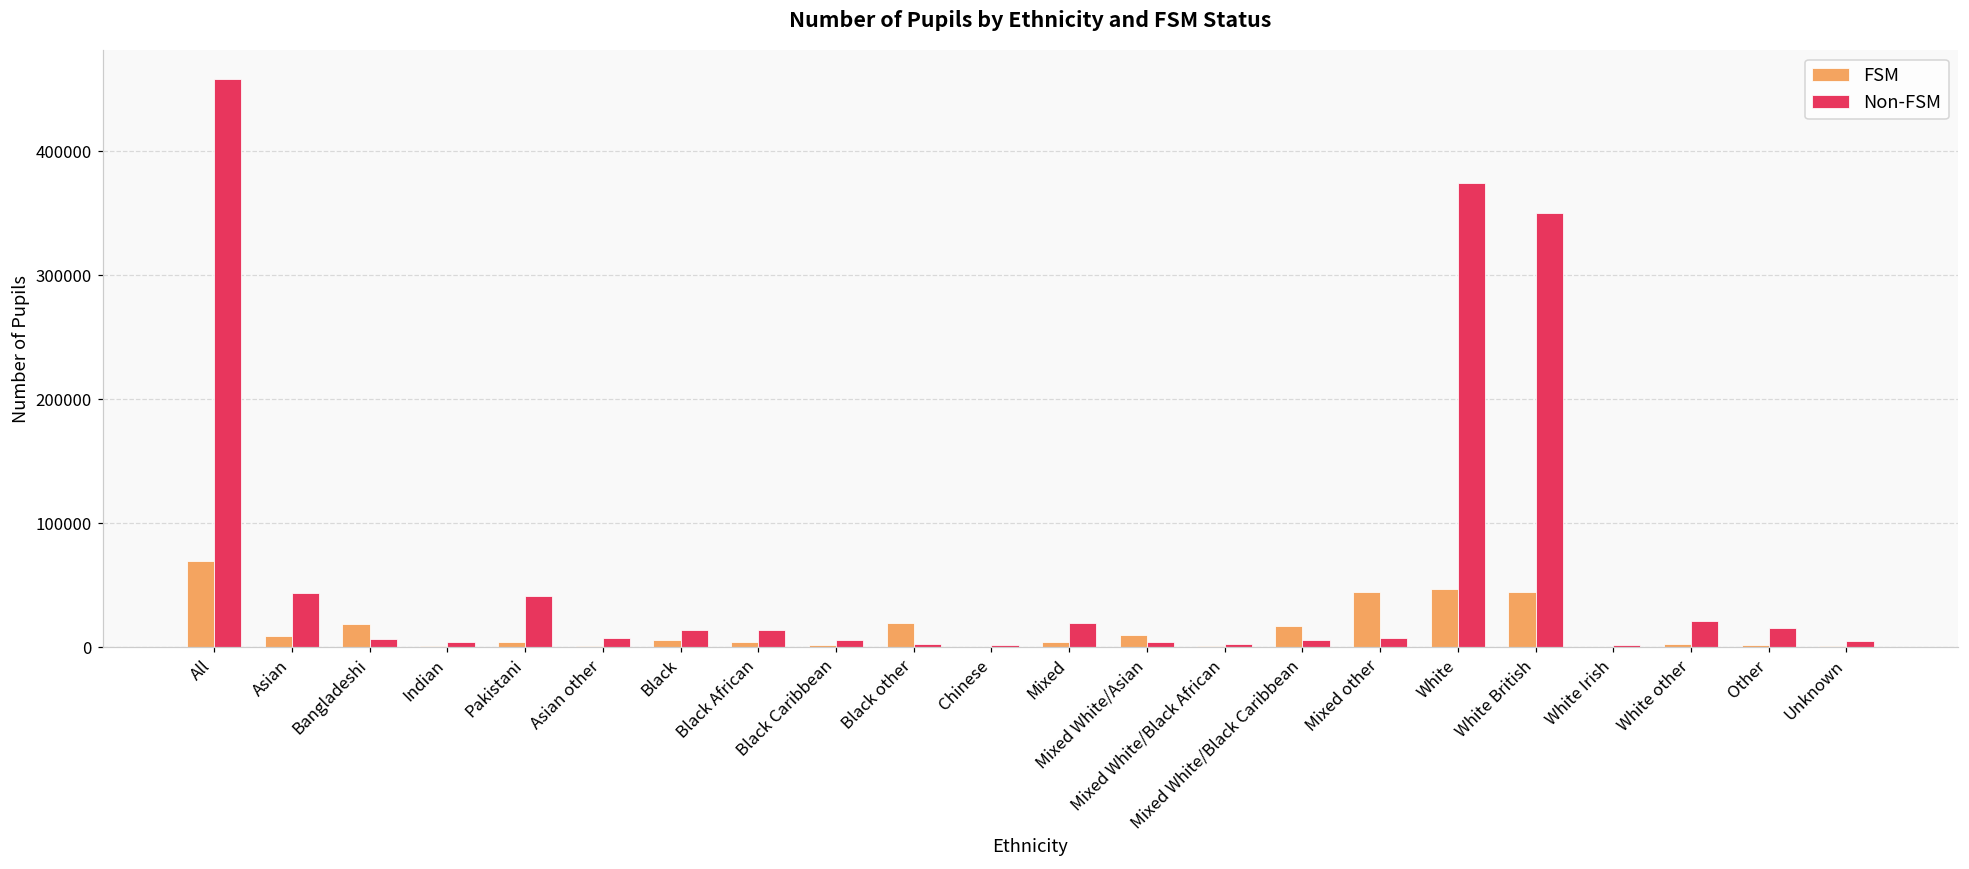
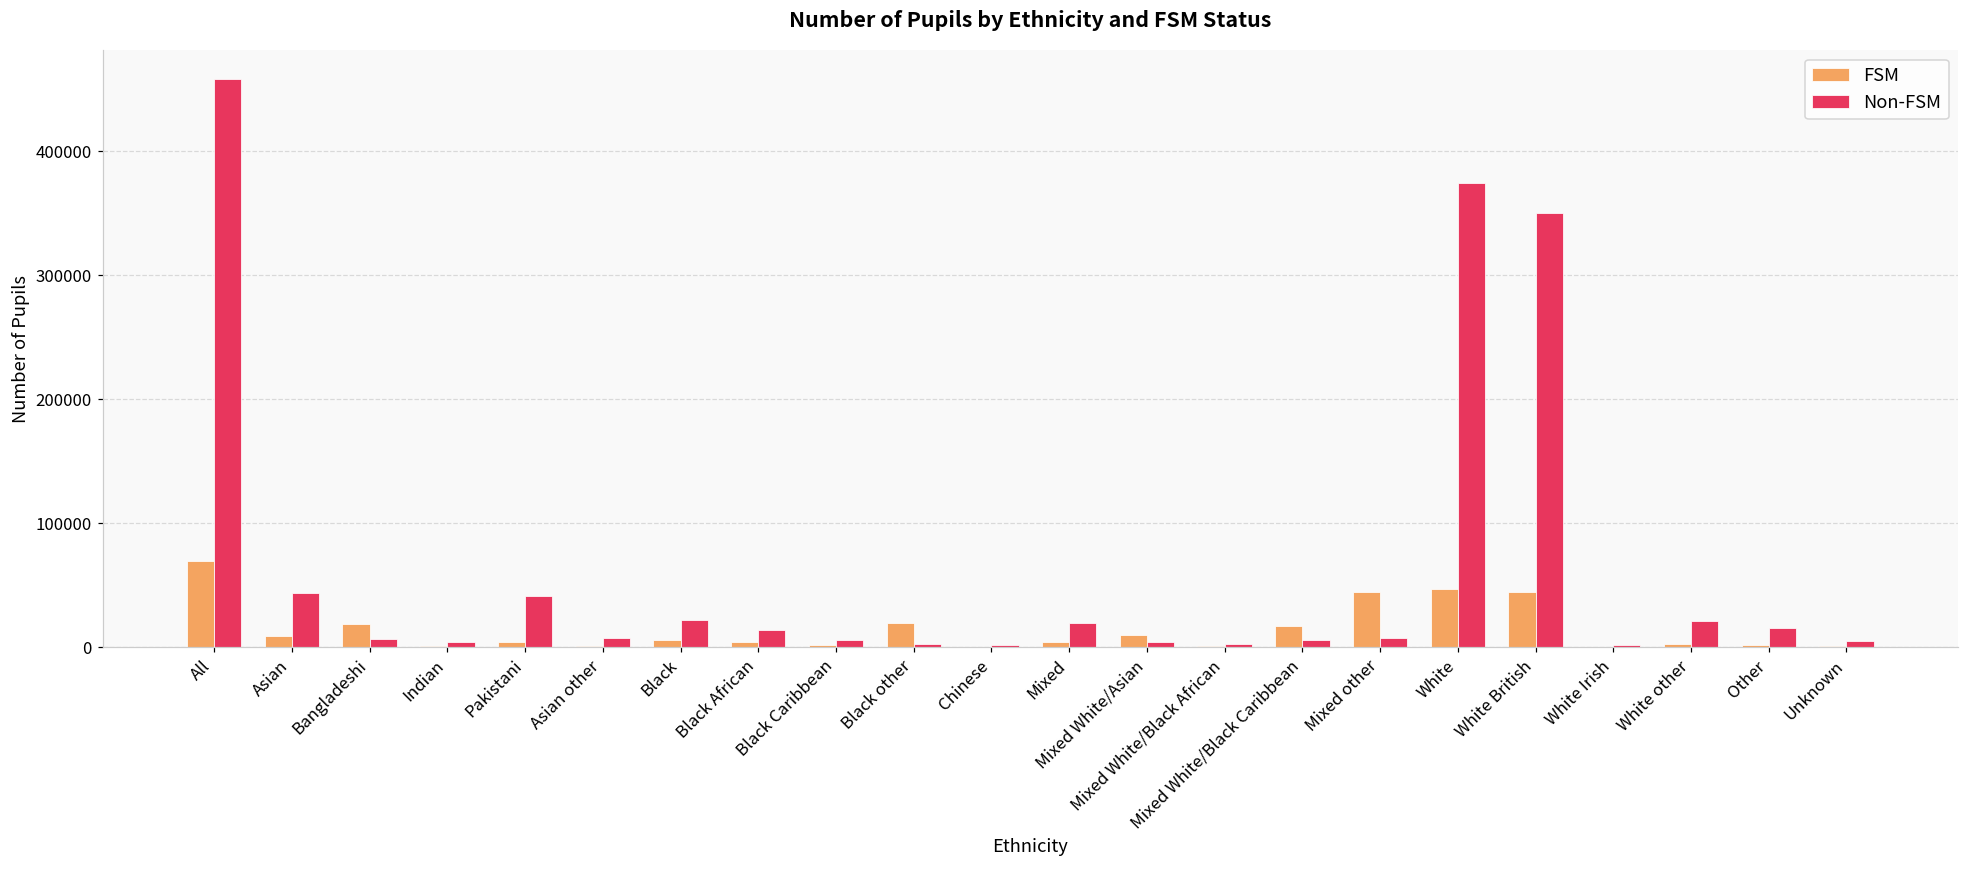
  {
    "FSM": {
      "All": 69000,
      "Asian": 9000,
      "Bangladeshi": 19000,
      "Pakistani": 4000,
      "Black": 6000,
      "Black African": 4000,
      "Black other": 20000,
      "Mixed": 4000,
      "Mixed White/Asian": 10000,
      "Mixed White/Black Caribbean": 17000,
      "Mixed other": 45000,
      "White": 47000,
      "White British": 44000,
      "White other": 2000
    },
    "Non-FSM": {
      "All": 459000,
      "Asian": 44000,
      "Bangladeshi": 6000,
      "Indian": 4000,
      "Pakistani": 41000,
      "Asian other": 8000,
-     "Black": 14000,
+     "Black": 22000,
      "Black African": 14000,
      "Black Caribbean": 6000,
      "Black other": 3000,
      "Mixed": 19000,
      "Mixed White/Asian": 4000,
      "Mixed White/Black Caribbean": 5000,
      "Mixed other": 7000,
      "White": 374000,
      "White British": 350000,
      "White other": 21000,
      "Other": 15000,
      "Unknown": 5000
    }
  }
